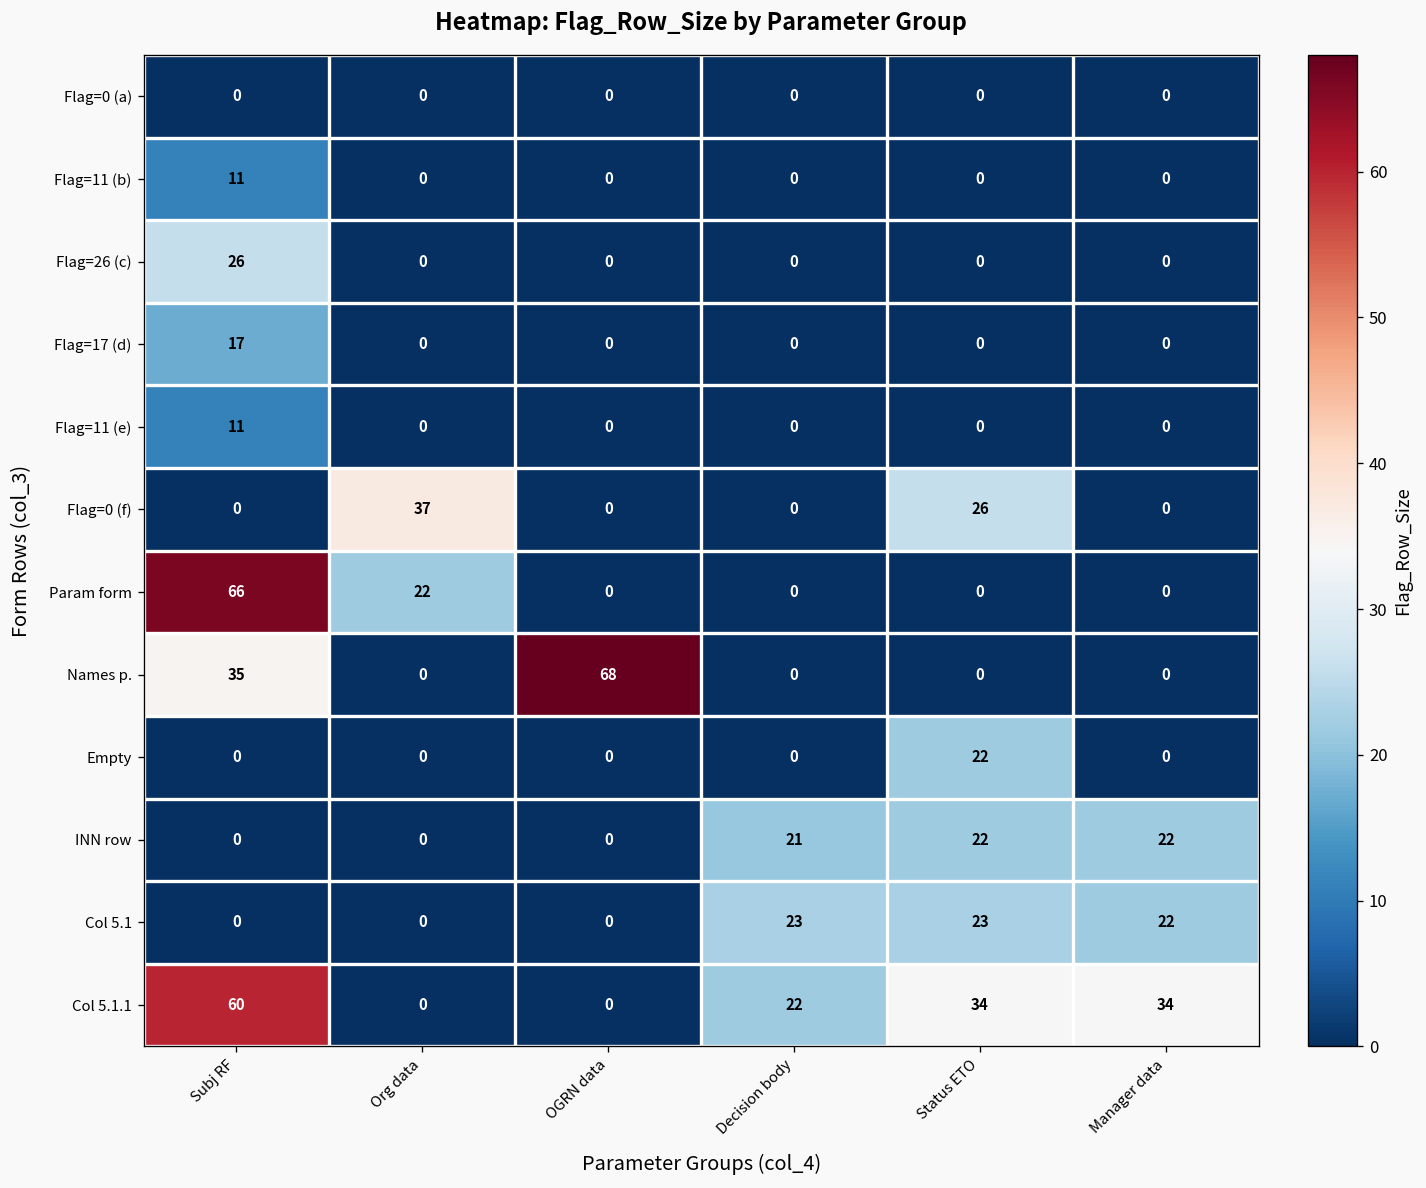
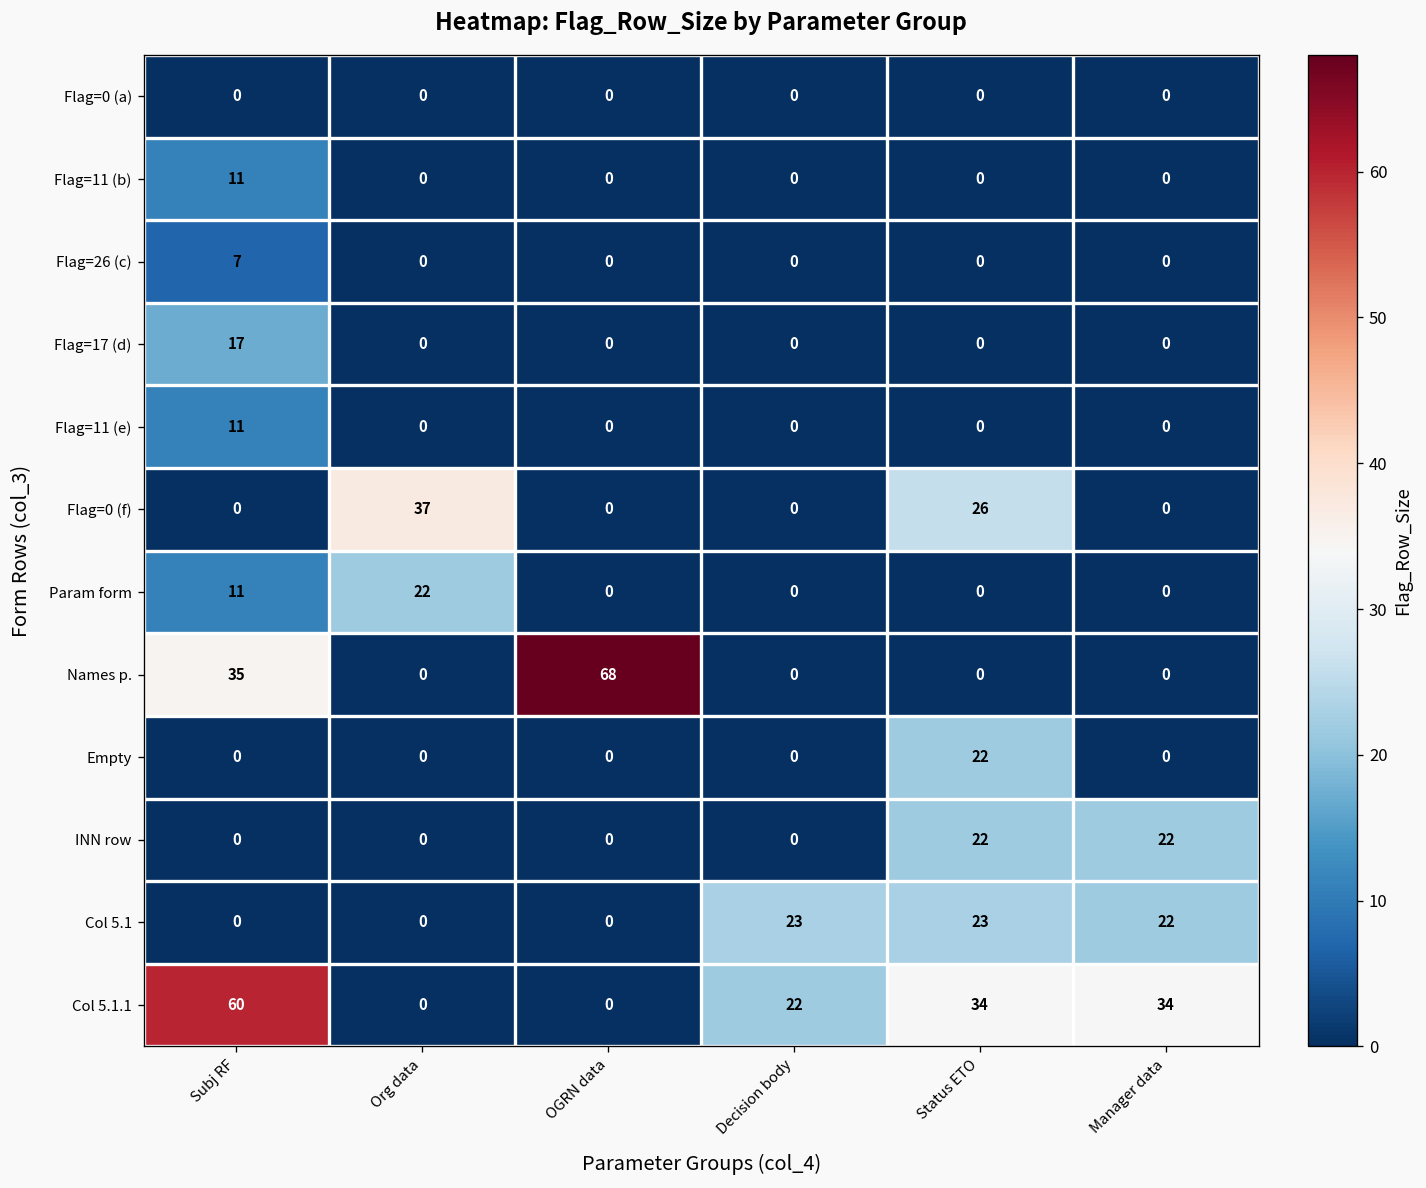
  {
    "Flag=0 (a)": {
      "Subj RF": 0,
      "Org data": 0,
      "OGRN data": 0,
      "Decision body": 0,
      "Status ЕТО": 0,
      "Manager data": 0
    },
    "Flag=11 (b)": {
      "Subj RF": 11,
      "Org data": 0,
      "OGRN data": 0,
      "Decision body": 0,
      "Status ЕТО": 0,
      "Manager data": 0
    },
    "Flag=26 (c)": {
-     "Subj RF": 26,
+     "Subj RF": 7,
      "Org data": 0,
      "OGRN data": 0,
      "Decision body": 0,
      "Status ЕТО": 0,
      "Manager data": 0
    },
    "Flag=17 (d)": {
      "Subj RF": 17,
      "Org data": 0,
      "OGRN data": 0,
      "Decision body": 0,
      "Status ЕТО": 0,
      "Manager data": 0
    },
    "Flag=11 (e)": {
      "Subj RF": 11,
      "Org data": 0,
      "OGRN data": 0,
      "Decision body": 0,
      "Status ЕТО": 0,
      "Manager data": 0
    },
    "Flag=0 (f)": {
      "Subj RF": 0,
      "Org data": 37,
      "OGRN data": 0,
      "Decision body": 0,
      "Status ЕТО": 26,
      "Manager data": 0
    },
    "Param form": {
-     "Subj RF": 66,
+     "Subj RF": 11,
      "Org data": 22,
      "OGRN data": 0,
      "Decision body": 0,
      "Status ЕТО": 0,
      "Manager data": 0
    },
    "Names p.": {
      "Subj RF": 35,
      "Org data": 0,
      "OGRN data": 68,
      "Decision body": 0,
      "Status ЕТО": 0,
      "Manager data": 0
    },
    "Empty": {
      "Subj RF": 0,
      "Org data": 0,
      "OGRN data": 0,
      "Decision body": 0,
      "Status ЕТО": 22,
      "Manager data": 0
    },
    "INN row": {
      "Subj RF": 0,
      "Org data": 0,
      "OGRN data": 0,
-     "Decision body": 21,
+     "Decision body": 0,
      "Status ЕТО": 22,
      "Manager data": 22
    },
    "Col 5.1": {
      "Subj RF": 0,
      "Org data": 0,
      "OGRN data": 0,
      "Decision body": 23,
      "Status ЕТО": 23,
      "Manager data": 22
    },
    "Col 5.1.1": {
      "Subj RF": 60,
      "Org data": 0,
      "OGRN data": 0,
      "Decision body": 22,
      "Status ЕТО": 34,
      "Manager data": 34
    }
  }
